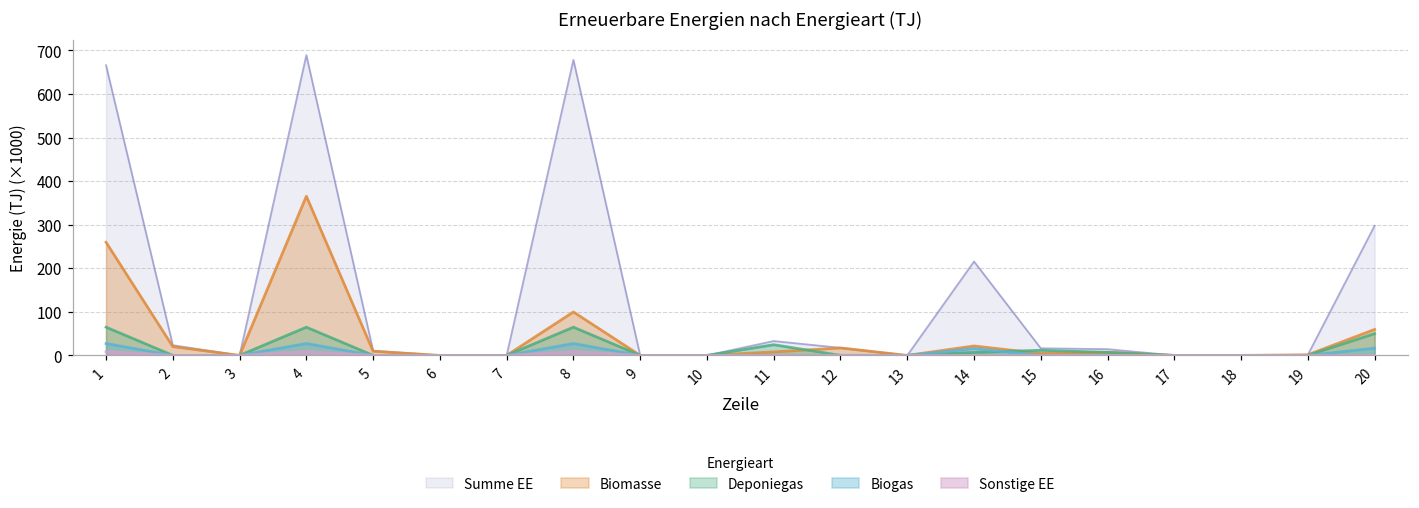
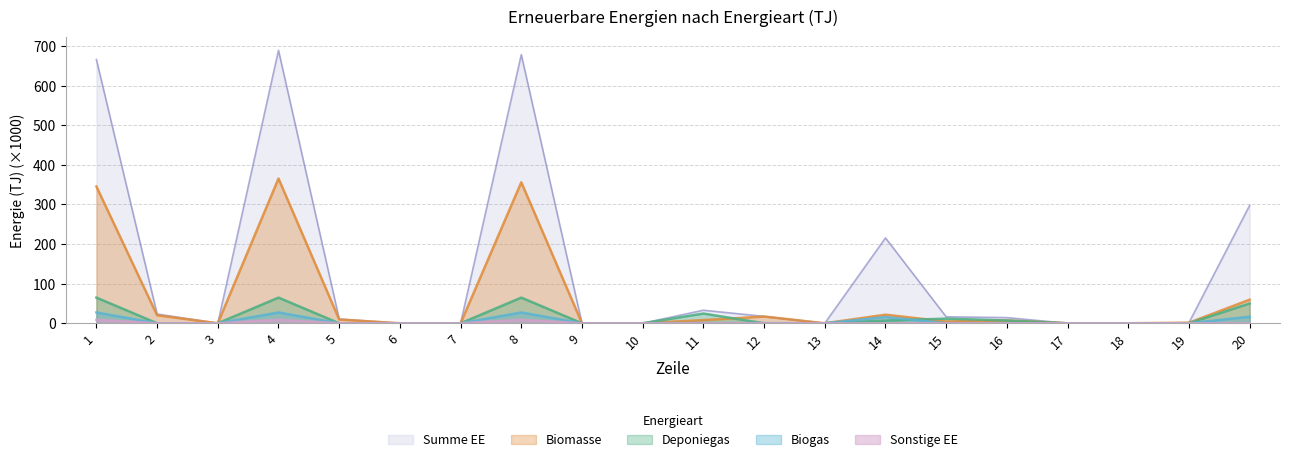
  {
    "Biomasse": {
-     "1": 260,
+     "1": 350,
      "4": 370,
-     "8": 100,
+     "8": 360,
      "11": 10,
      "20": 60
    }
  }
